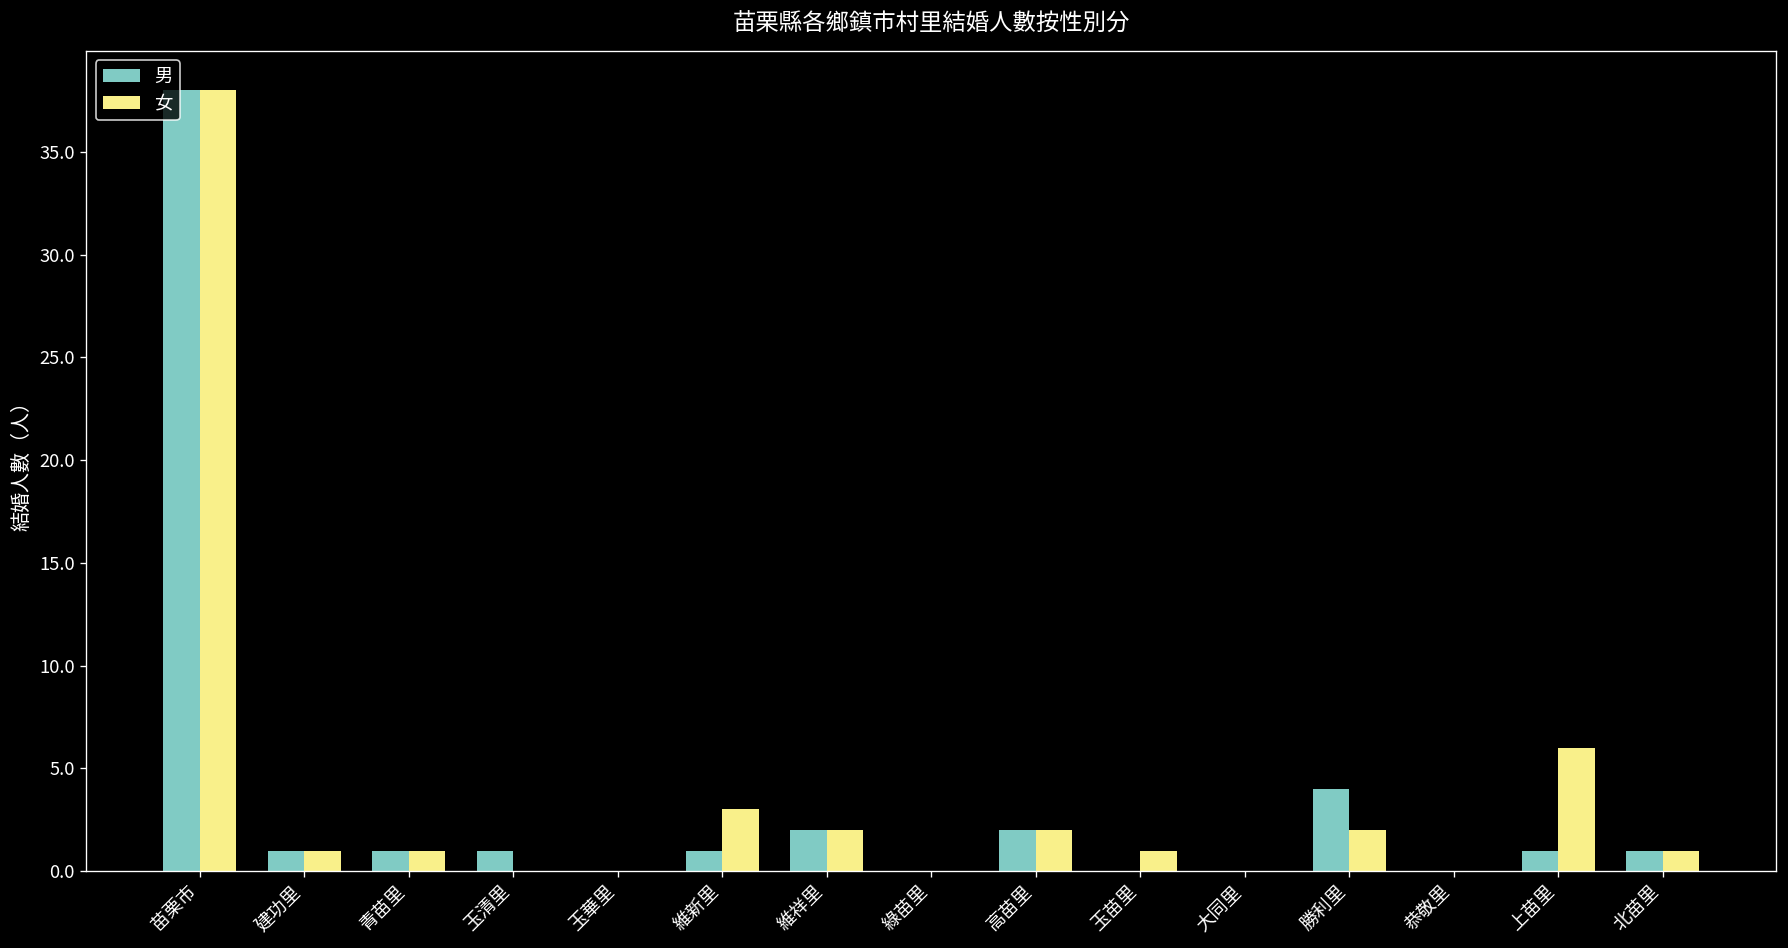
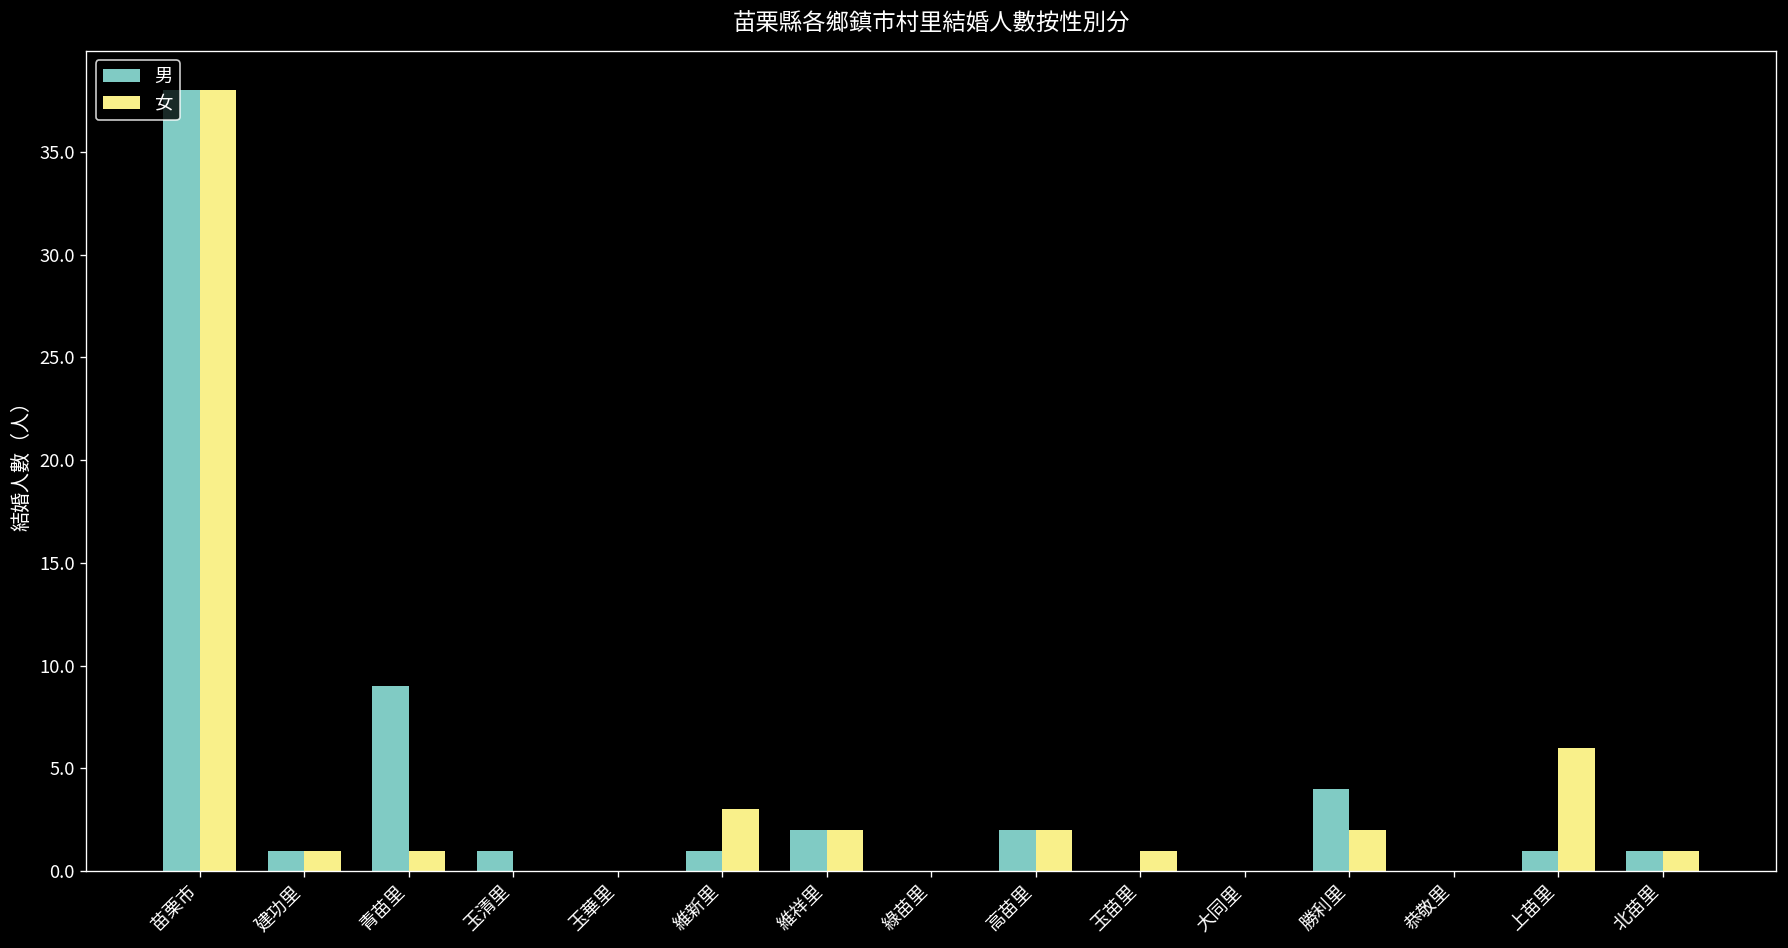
  {
    "男": {
      "苗栗市": 38,
      "建功里": 1,
-     "青苗里": 1,
+     "青苗里": 9,
      "玉清里": 1,
      "玉華里": 0,
      "維新里": 1,
      "維祥里": 2,
      "綠苗里": 0,
      "高苗里": 2,
      "玉苗里": 0,
      "大同里": 0,
      "勝利里": 4,
      "恭敬里": 0,
      "上苗里": 1,
      "北苗里": 1
    },
    "女": {
      "苗栗市": 38,
      "建功里": 1,
      "青苗里": 1,
      "玉清里": 0,
      "玉華里": 0,
      "維新里": 3,
      "維祥里": 2,
      "綠苗里": 0,
      "高苗里": 2,
      "玉苗里": 1,
      "大同里": 0,
      "勝利里": 2,
      "恭敬里": 0,
      "上苗里": 6,
      "北苗里": 1
    }
  }
